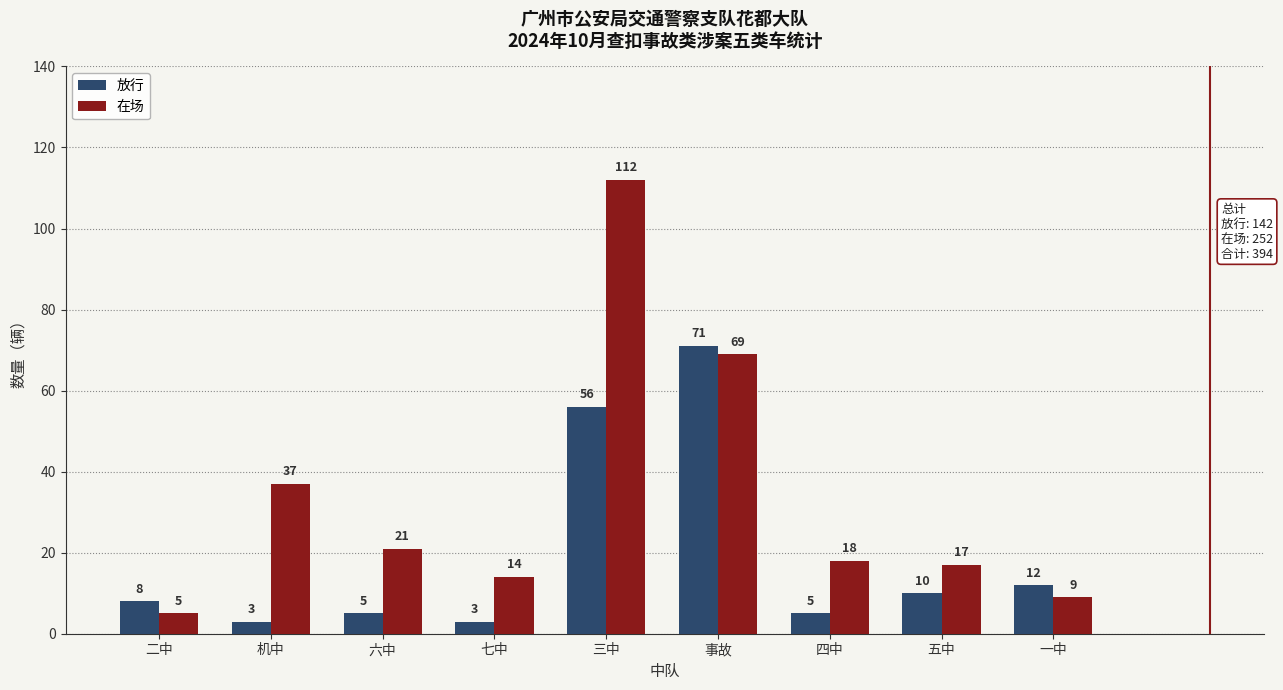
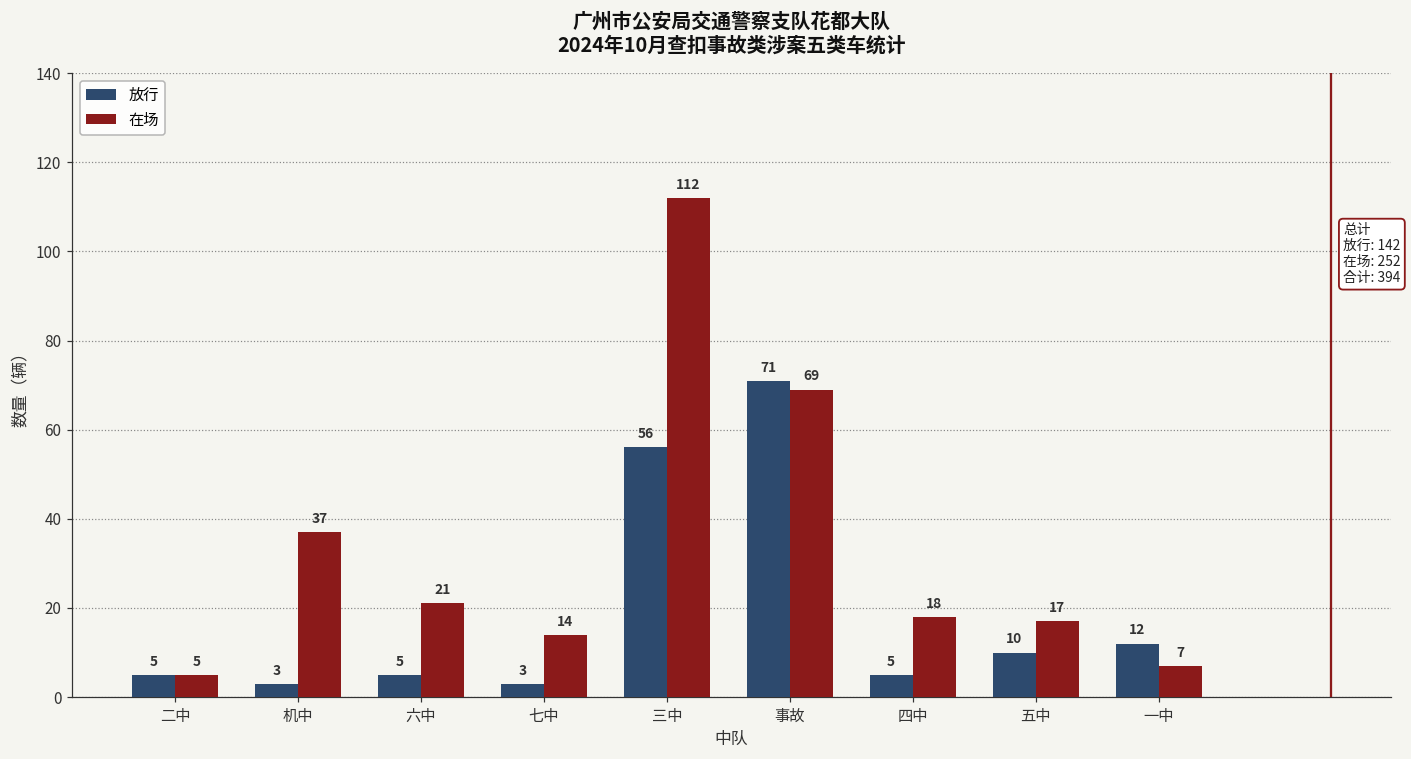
  {
    "放行": {
-     "二中": 8,
+     "二中": 5,
      "机中": 3,
      "六中": 5,
      "七中": 3,
      "三中": 56,
      "事故": 71,
      "四中": 5,
      "五中": 10,
      "一中": 12
    },
    "在场": {
      "二中": 5,
      "机中": 37,
      "六中": 21,
      "七中": 14,
      "三中": 112,
      "事故": 69,
      "四中": 18,
      "五中": 17,
-     "一中": 9
+     "一中": 7
    }
  }
